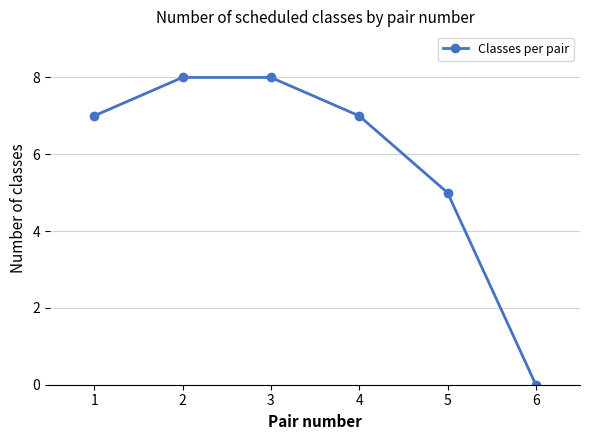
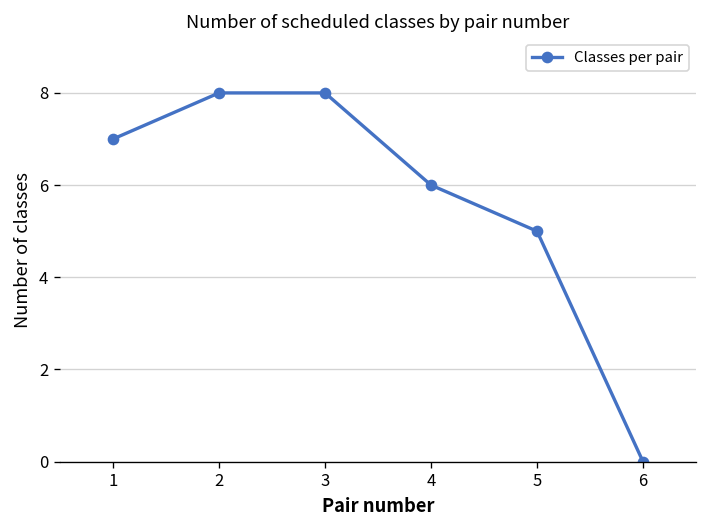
  {
    "1": 7,
    "2": 8,
    "3": 8,
-   "4": 7,
+   "4": 6,
    "5": 5,
    "6": 0
  }
